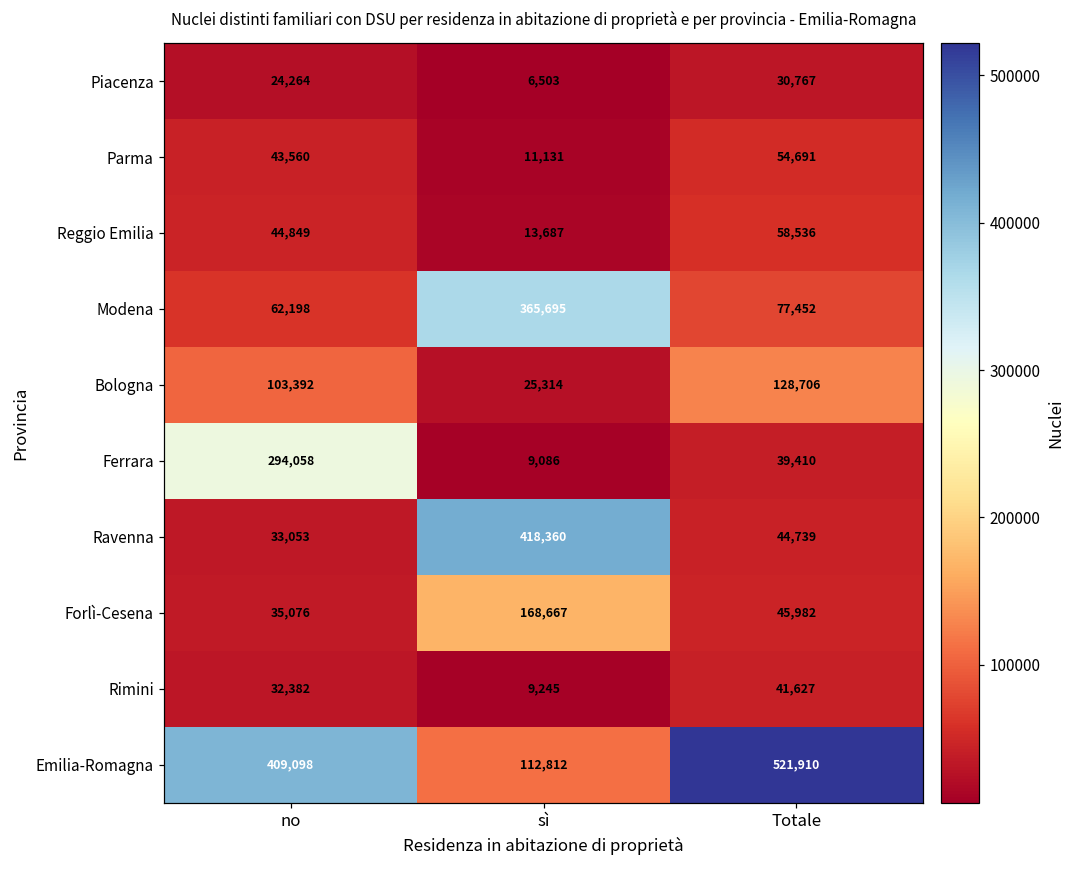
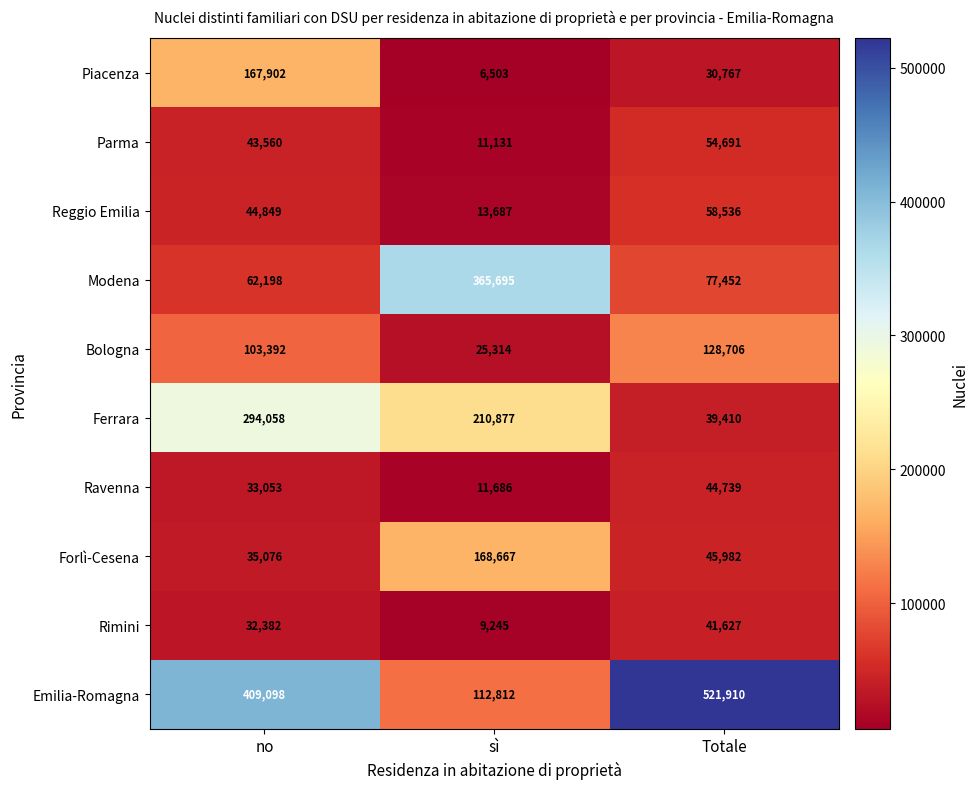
  {
    "Piacenza": {
-     "no": "24,264",
+     "no": "167,902",
      "sì": "6,503",
      "Totale": "30,767"
    },
    "Parma": {
      "no": "43,560",
      "sì": "11,131",
      "Totale": "54,691"
    },
    "Reggio Emilia": {
      "no": "44,849",
      "sì": "13,687",
      "Totale": "58,536"
    },
    "Modena": {
      "no": "62,198",
      "sì": "365,695",
      "Totale": "77,452"
    },
    "Bologna": {
      "no": "103,392",
      "sì": "25,314",
      "Totale": "128,706"
    },
    "Ferrara": {
      "no": "294,058",
-     "sì": "9,086",
+     "sì": "210,877",
      "Totale": "39,410"
    },
    "Ravenna": {
      "no": "33,053",
-     "sì": "418,360",
+     "sì": "11,686",
      "Totale": "44,739"
    },
    "Forlì-Cesena": {
      "no": "35,076",
      "sì": "168,667",
      "Totale": "45,982"
    },
    "Rimini": {
      "no": "32,382",
      "sì": "9,245",
      "Totale": "41,627"
    },
    "Emilia-Romagna": {
      "no": "409,098",
      "sì": "112,812",
      "Totale": "521,910"
    }
  }
